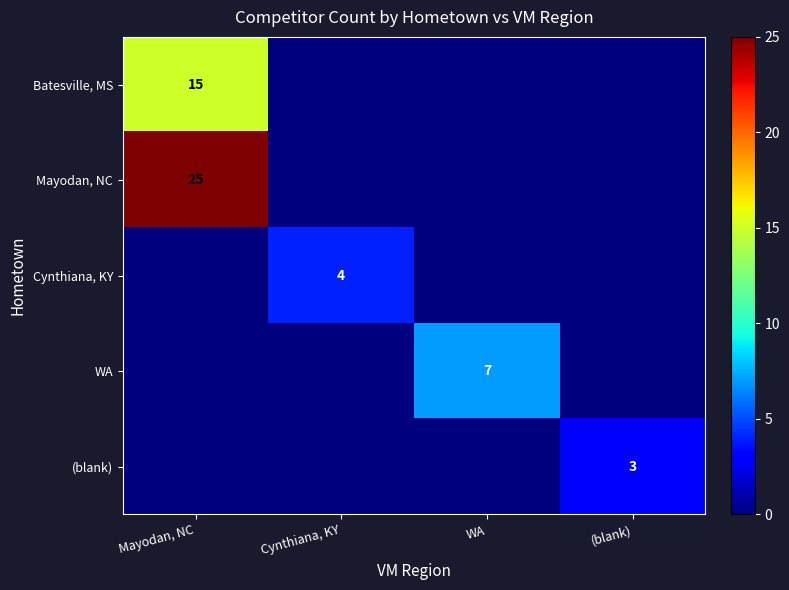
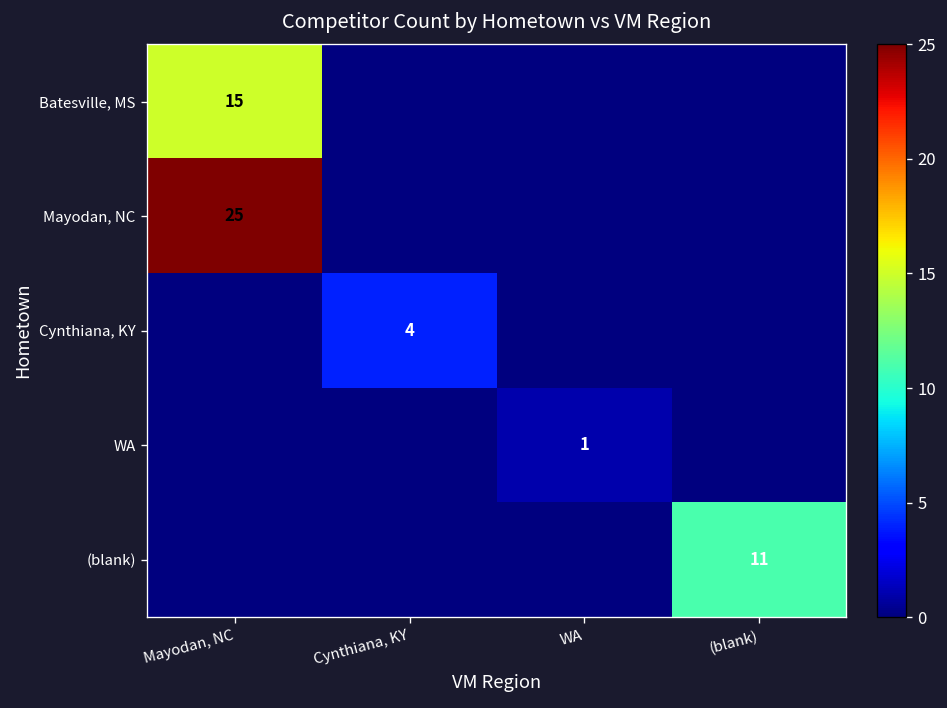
  {
    "Batesville, MS": {
      "Mayodan, NC": 15
    },
    "Mayodan, NC": {
      "Mayodan, NC": 25
    },
    "Cynthiana, KY": {
      "Cynthiana, KY": 4
    },
    "WA": {
-     "WA": 7
+     "WA": 1
    },
    "(blank)": {
-     "(blank)": 3
+     "(blank)": 11
    }
  }
